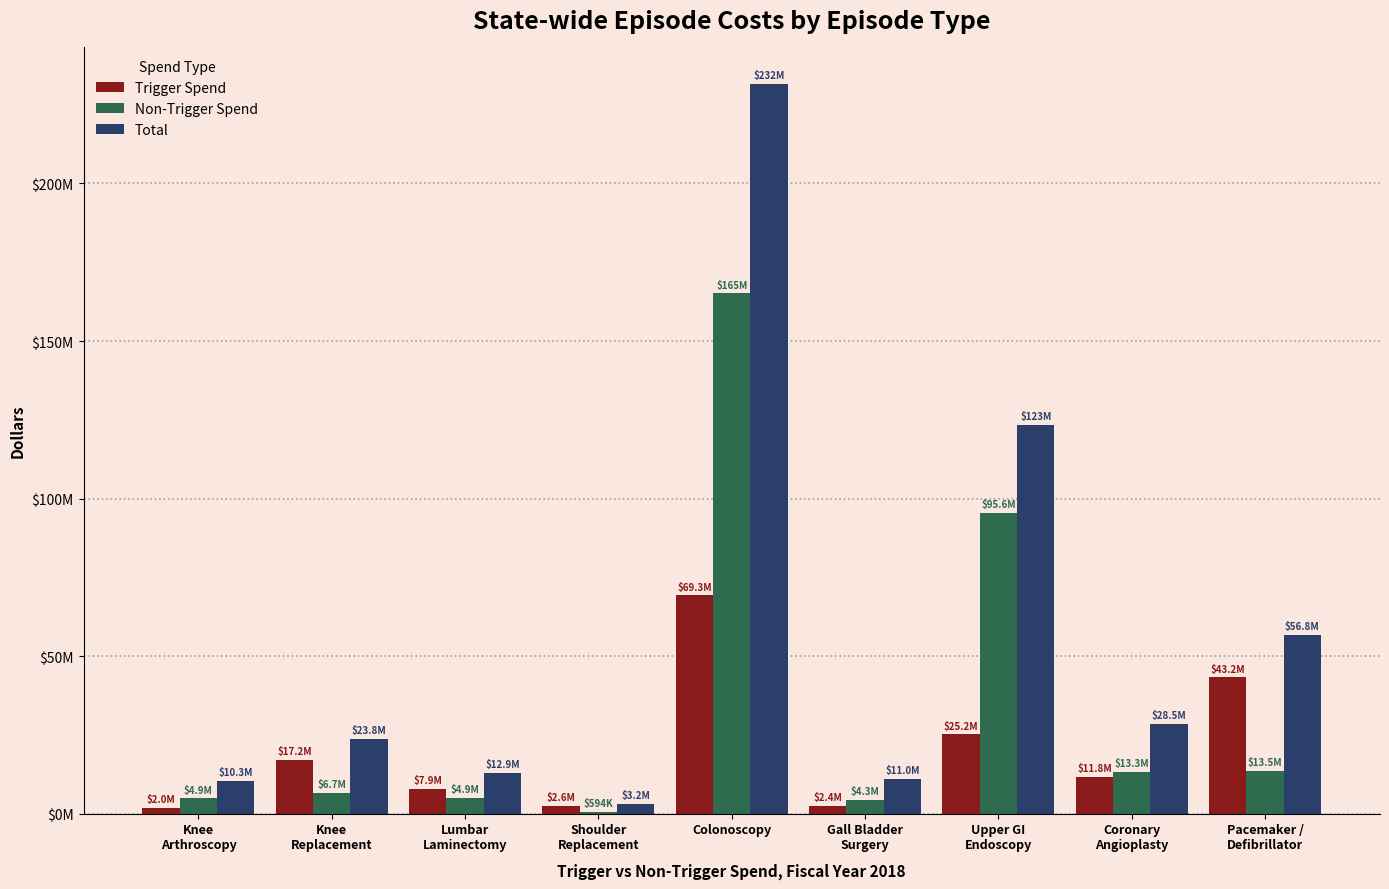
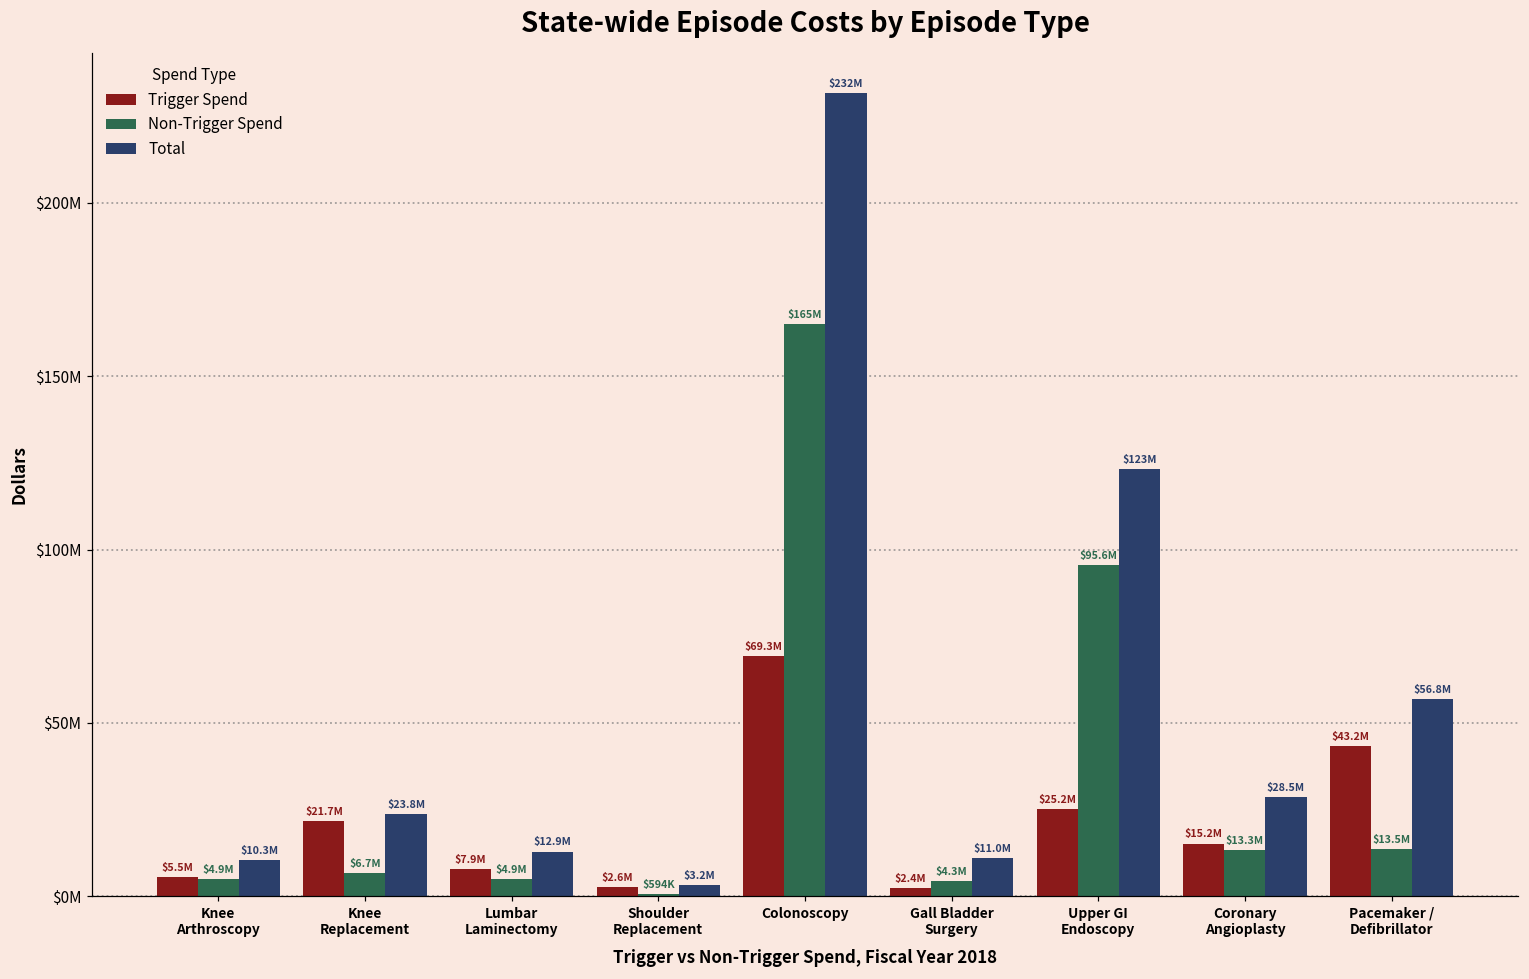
  {
    "Trigger Spend": {
-     "Knee Arthroscopy": "$2.0M",
-     "Knee Replacement": "$17.2M",
+     "Knee Arthroscopy": "$5.5M",
+     "Knee Replacement": "$21.7M",
      "Lumbar Laminectomy": "$7.9M",
      "Shoulder Replacement": "$2.6M",
      "Colonoscopy": "$69.3M",
      "Gall Bladder Surgery": "$2.4M",
      "Upper GI Endoscopy": "$25.2M",
-     "Coronary Angioplasty": "$11.8M",
+     "Coronary Angioplasty": "$15.2M",
      "Pacemaker / Defibrillator": "$43.2M"
    }
  }
